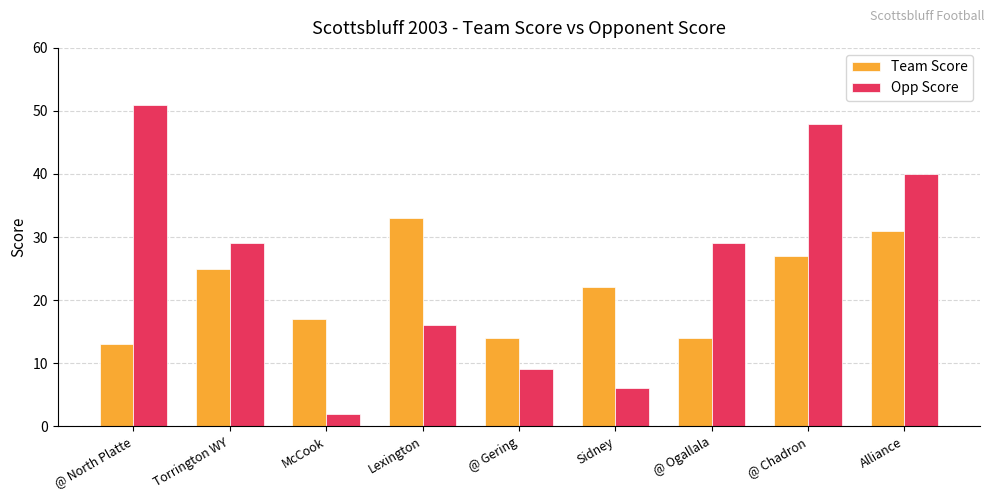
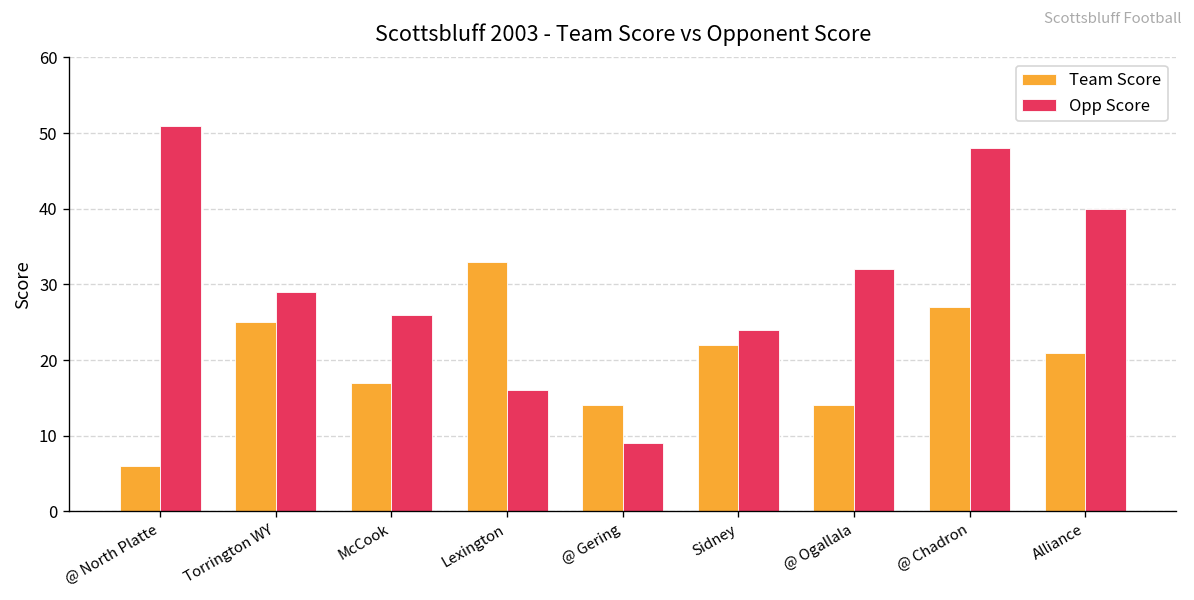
  {
    "Team Score": {
-     "@ North Platte": 13,
+     "@ North Platte": 6,
      "Torrington WY": 25,
      "McCook": 17,
      "Lexington": 33,
      "@ Gering": 14,
      "Sidney": 22,
      "@ Ogallala": 14,
      "@ Chadron": 27,
-     "Alliance": 31
+     "Alliance": 21
    },
    "Opp Score": {
      "@ North Platte": 51,
      "Torrington WY": 29,
-     "McCook": 2,
+     "McCook": 26,
      "Lexington": 16,
      "@ Gering": 9,
-     "Sidney": 6,
-     "@ Ogallala": 29,
+     "Sidney": 24,
+     "@ Ogallala": 32,
      "@ Chadron": 48,
      "Alliance": 40
    }
  }
